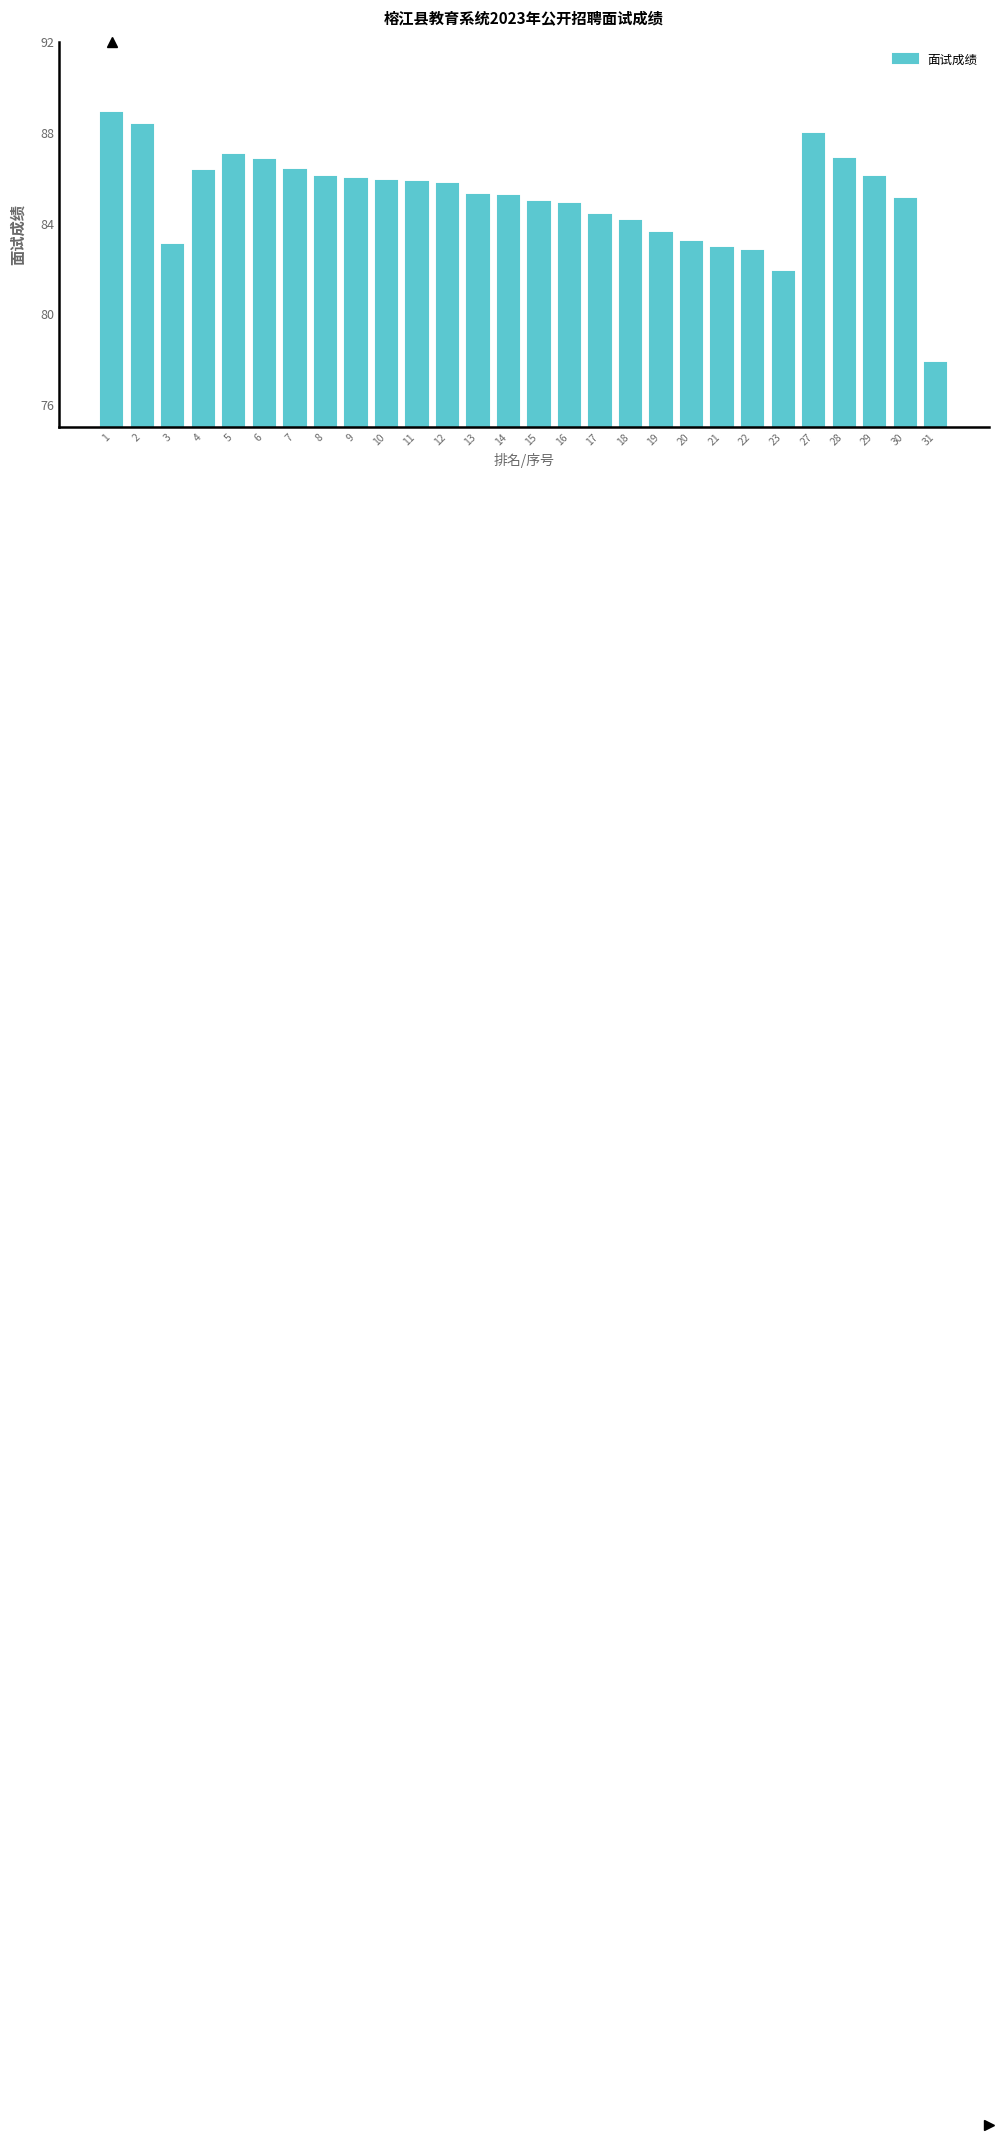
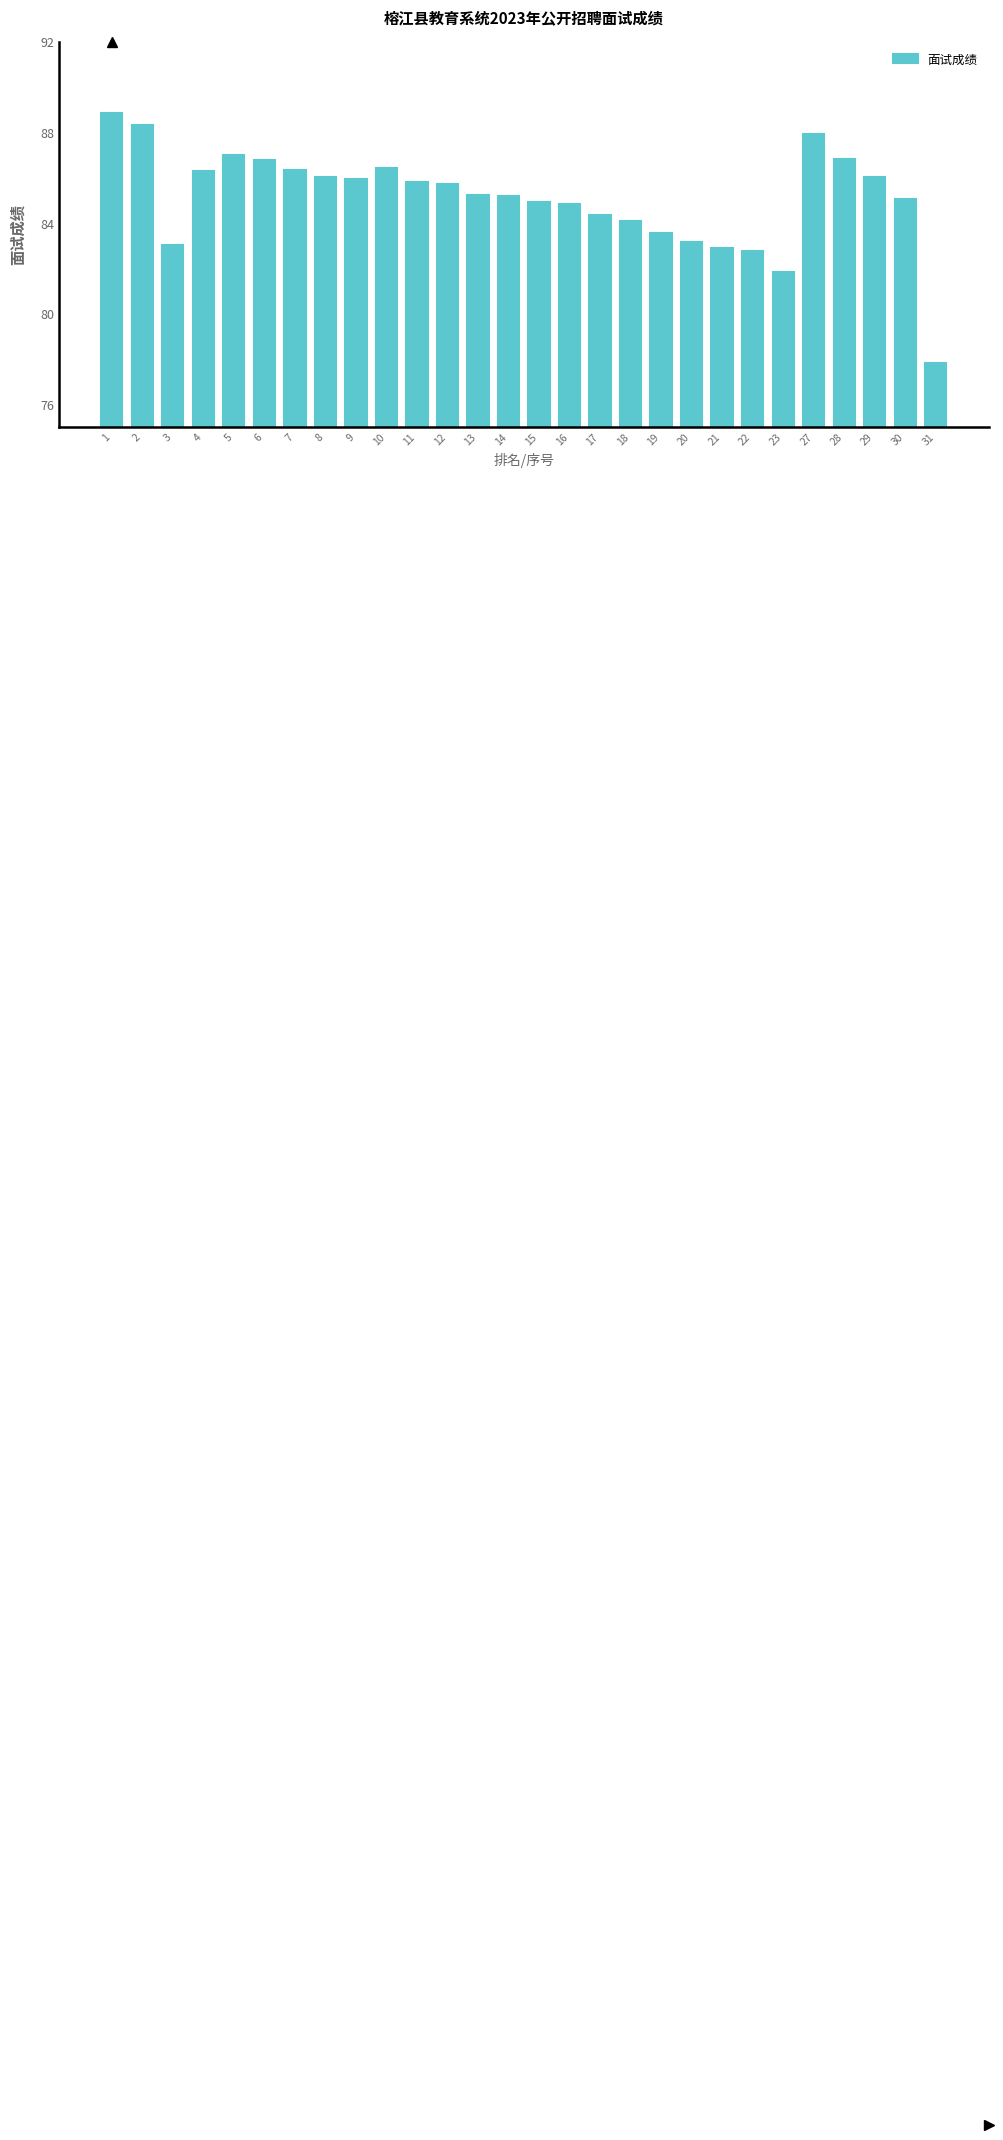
  {
    "1": 88.8,
    "2": 88.3,
    "3": 83.0,
    "4": 86.3,
    "5": 87.0,
    "6": 86.8,
    "7": 86.3,
    "8": 86.0,
    "9": 85.9,
-   "10": 85.8,
+   "10": 86.4,
    "11": 85.8,
    "12": 85.7,
    "13": 85.2,
    "14": 85.2,
    "15": 84.9,
    "16": 84.8,
    "17": 84.3,
    "18": 84.1,
    "19": 83.5,
    "20": 83.2,
    "21": 82.9,
    "22": 82.8,
    "23": 81.8,
    "27": 87.9,
    "28": 86.8,
    "29": 86.0,
    "30": 85.1,
    "31": 77.8
  }
